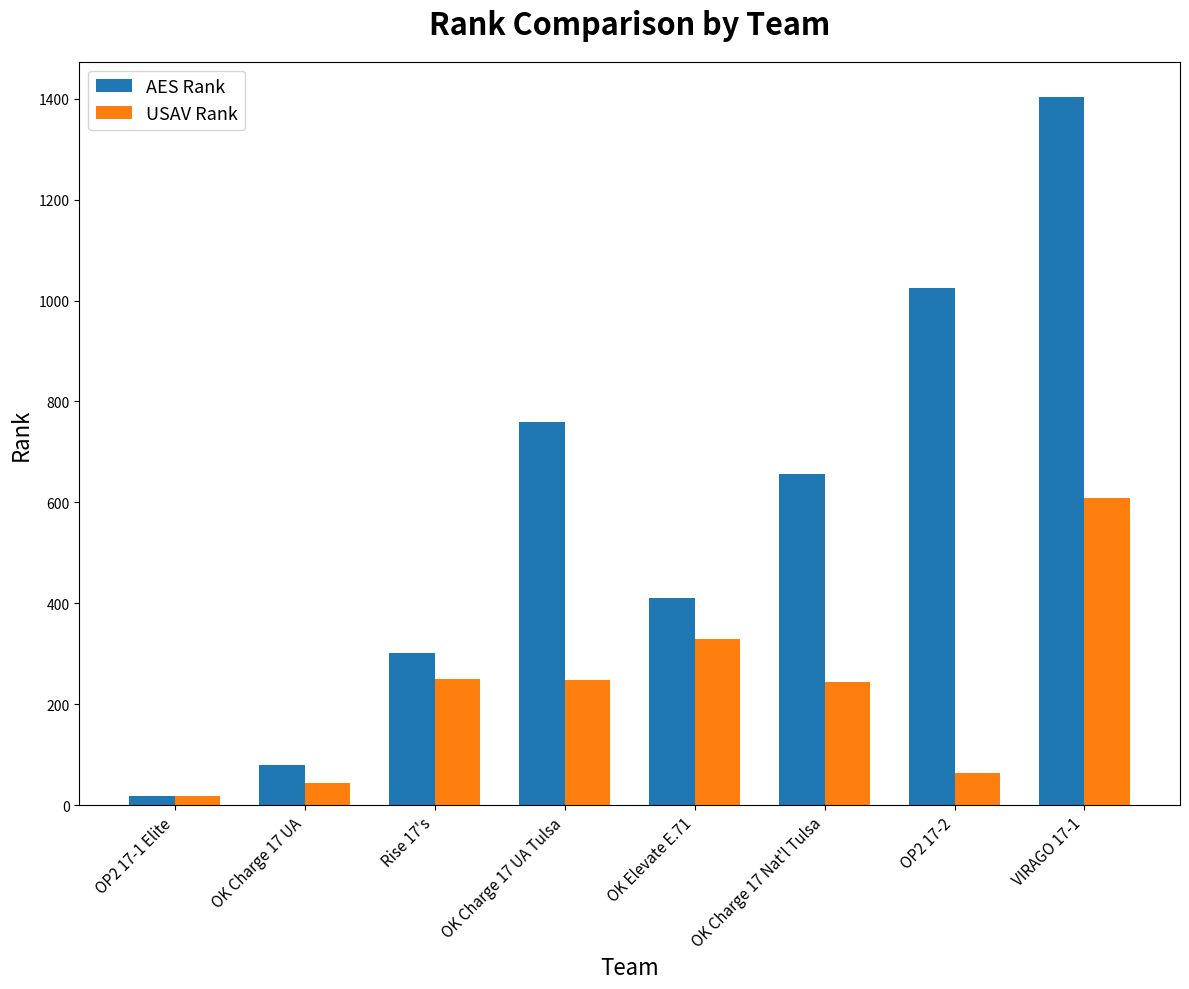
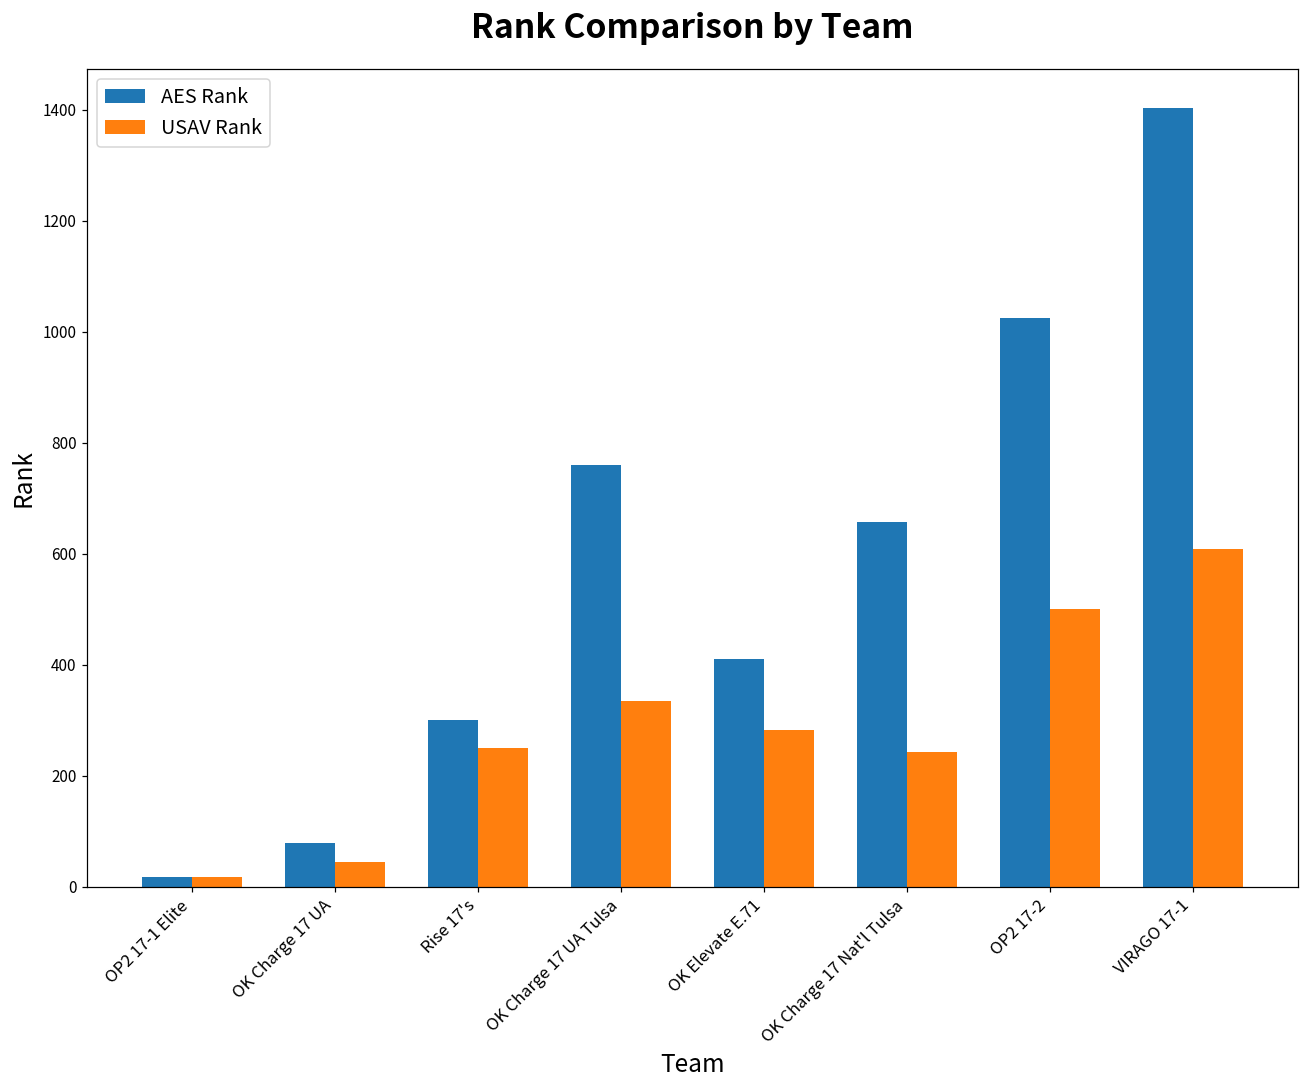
  {
    "AES Rank": {
      "OP2 17-1 Elite": 20,
      "OK Charge 17 UA": 80,
      "Rise 17's": 300,
      "OK Charge 17 UA Tulsa": 760,
      "OK Elevate E.71": 410,
      "OK Charge 17 Nat'l Tulsa": 660,
      "OP2 17-2": 1020,
      "VIRAGO 17-1": 1400
    },
    "USAV Rank": {
      "OP2 17-1 Elite": 20,
      "OK Charge 17 UA": 40,
      "Rise 17's": 250,
-     "OK Charge 17 UA Tulsa": 250,
-     "OK Elevate E.71": 330,
+     "OK Charge 17 UA Tulsa": 330,
+     "OK Elevate E.71": 280,
      "OK Charge 17 Nat'l Tulsa": 240,
-     "OP2 17-2": 60,
+     "OP2 17-2": 500,
      "VIRAGO 17-1": 610
    }
  }
